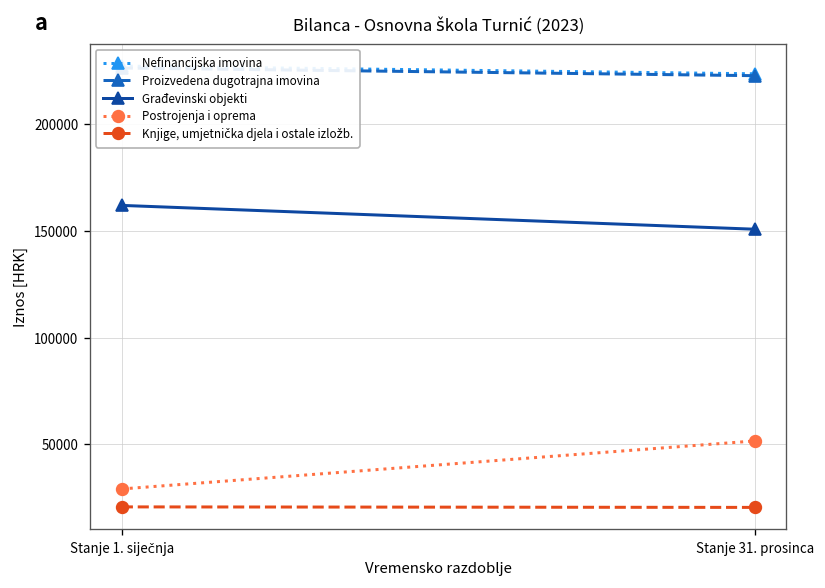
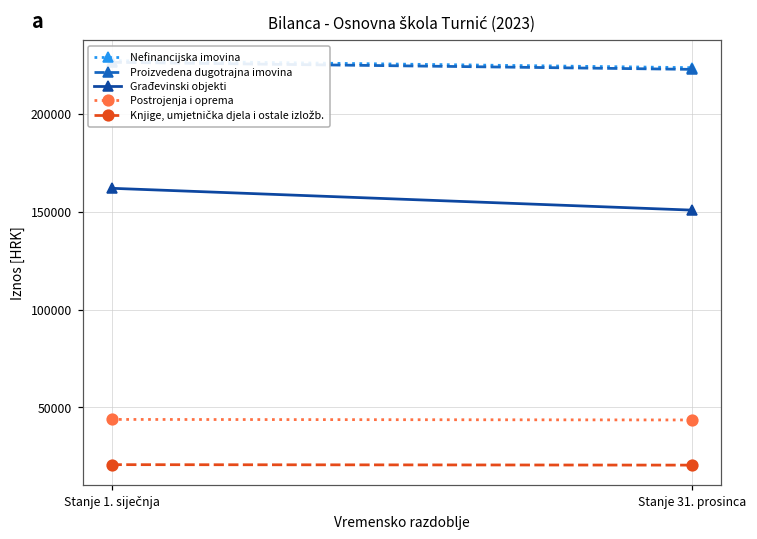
  {
    "Postrojenja i oprema": {
-     "Stanje 1. siječnja": 29000,
-     "Stanje 31. prosinca": 52000
+     "Stanje 1. siječnja": 44000,
+     "Stanje 31. prosinca": 44000
    },
    "Knjige, umjetnička djela i ostale izložb.": {
      "Stanje 1. siječnja": 21000,
      "Stanje 31. prosinca": 20000
    }
  }
